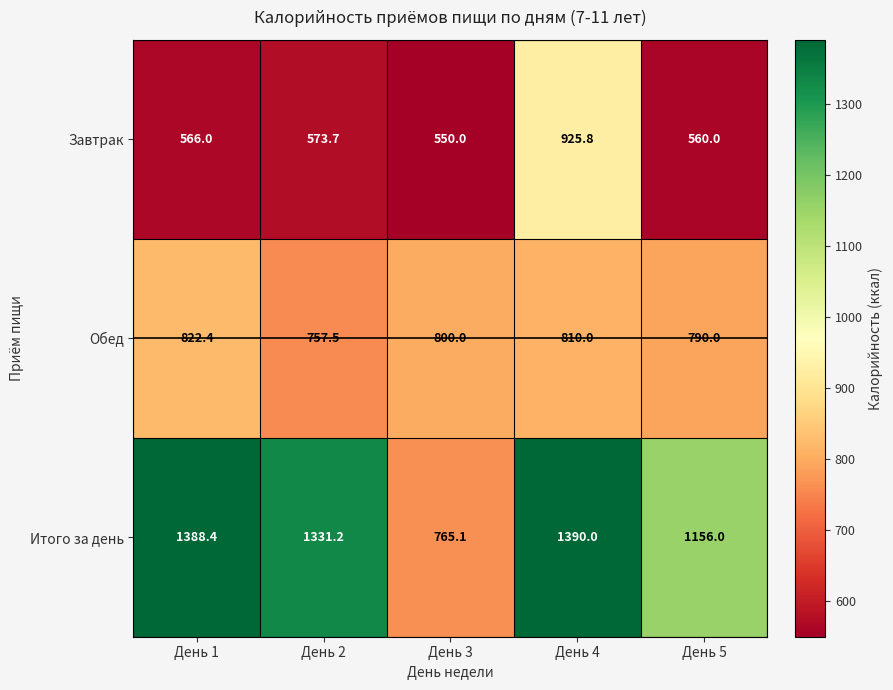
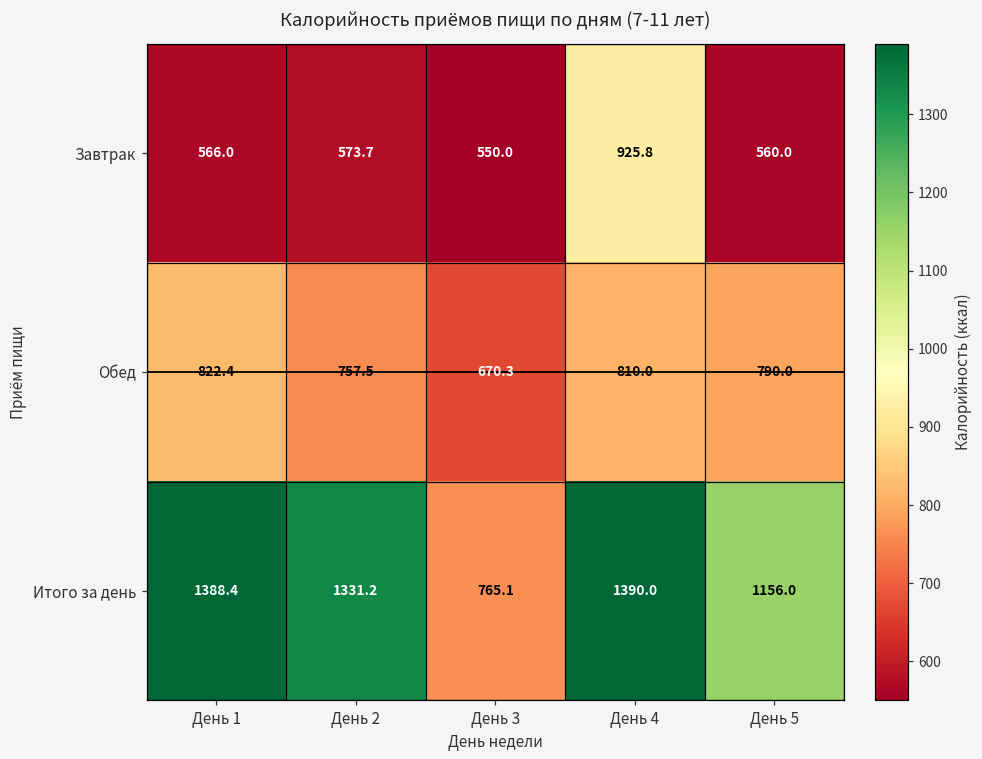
  {
    "Завтрак": {
      "День 1": 566.0,
      "День 2": 573.7,
      "День 3": 550.0,
      "День 4": 925.8,
      "День 5": 560.0
    },
    "Обед": {
      "День 1": 822.4,
      "День 2": 757.5,
-     "День 3": 800.0,
+     "День 3": 670.3,
      "День 4": 810.0,
      "День 5": 790.0
    },
    "Итого за день": {
      "День 1": 1388.4,
      "День 2": 1331.2,
      "День 3": 765.1,
      "День 4": 1390.0,
      "День 5": 1156.0
    }
  }
